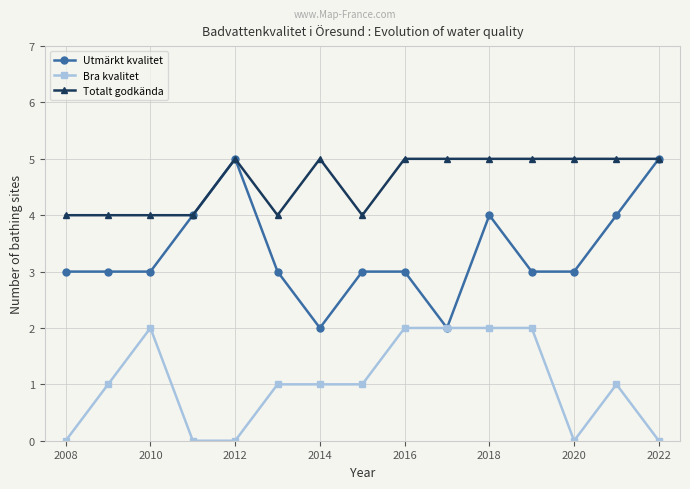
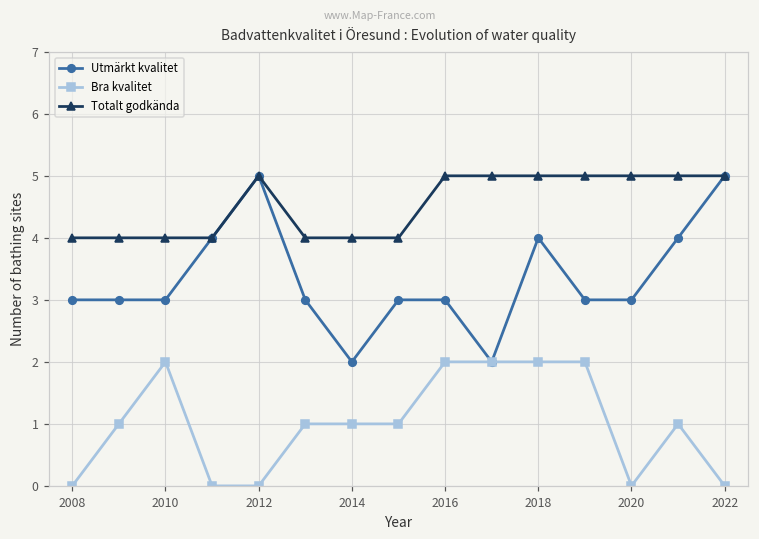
  {
    "Utmärkt kvalitet": {
      "2008": 3,
      "2010": 3,
      "2014": 2,
      "2016": 3,
      "2018": 4,
      "2020": 3
    },
    "Bra kvalitet": {
      "2008": 0,
      "2010": 2,
      "2012": 0,
      "2014": 1,
      "2016": 2,
      "2018": 2,
      "2020": 0,
      "2022": 0
    },
    "Totalt godkända": {
      "2008": 4,
      "2010": 4,
-     "2014": 5,
+     "2014": 4,
      "2016": 5,
      "2018": 5,
      "2020": 5
    }
  }
